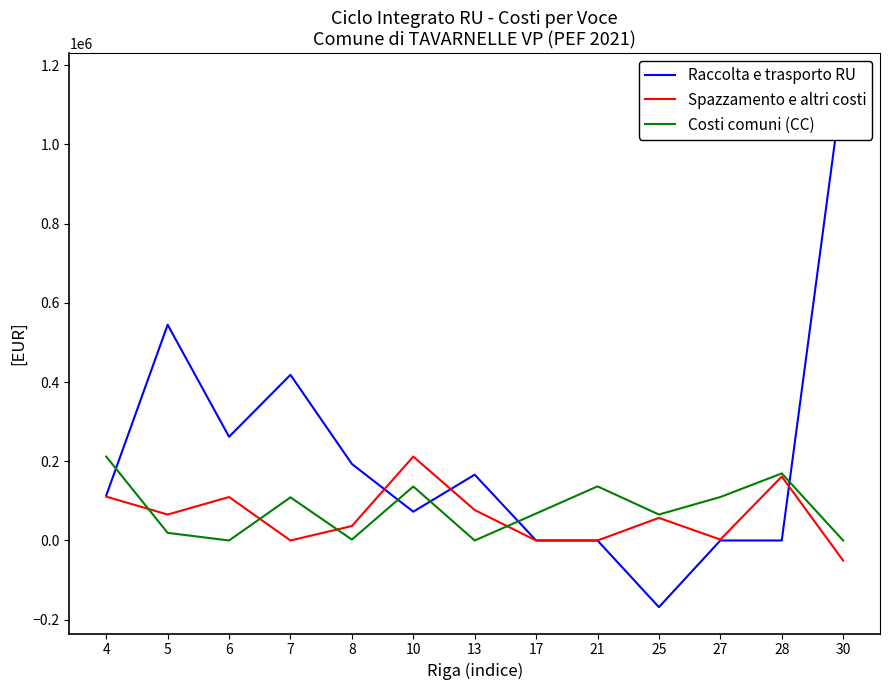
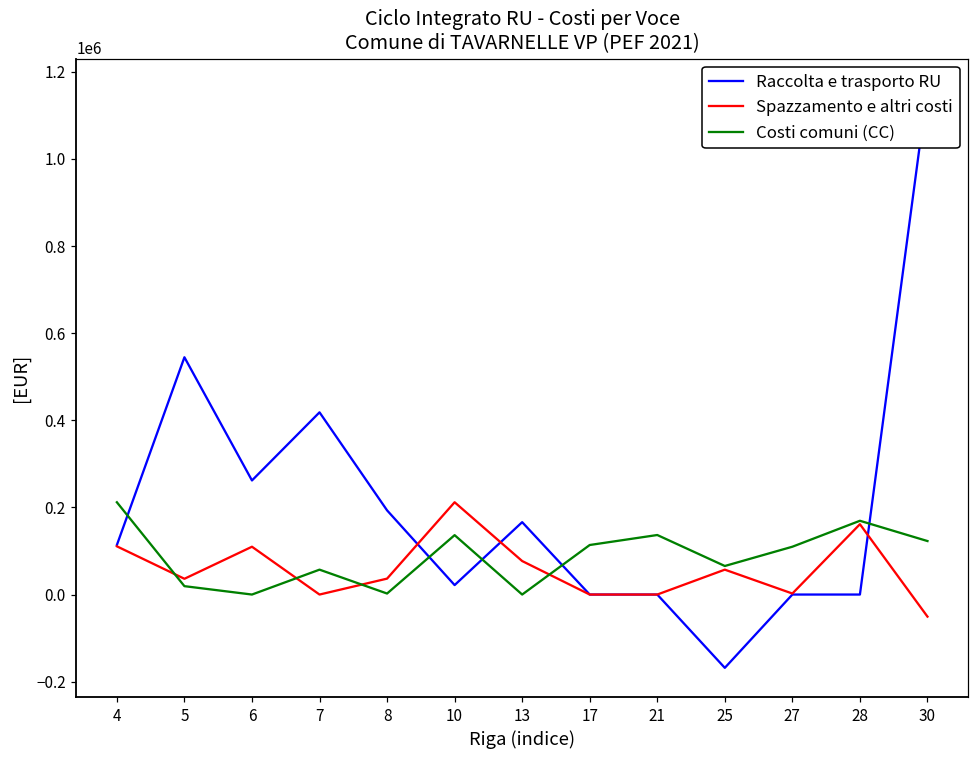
  {
    "Raccolta e trasporto RU": {
      "5": 540000,
      "6": 260000,
      "7": 420000,
      "8": 190000,
-     "10": 70000,
+     "10": 20000,
      "13": 170000,
      "25": -170000,
      "28": 0
    },
    "Spazzamento e altri costi": {
-     "5": 70000,
+     "5": 40000,
      "6": 110000,
      "7": 0,
      "8": 40000,
      "10": 210000,
      "13": 80000,
      "25": 60000,
      "28": 160000,
      "30": -50000
    },
    "Costi comuni (CC)": {
      "4": 210000,
      "5": 20000,
      "6": 0,
-     "7": 110000,
+     "7": 60000,
      "8": 0,
      "10": 140000,
      "13": 0,
-     "17": 70000,
+     "17": 110000,
      "21": 140000,
      "25": 70000,
      "27": 110000,
      "28": 170000,
-     "30": 0
+     "30": 120000
    }
  }
